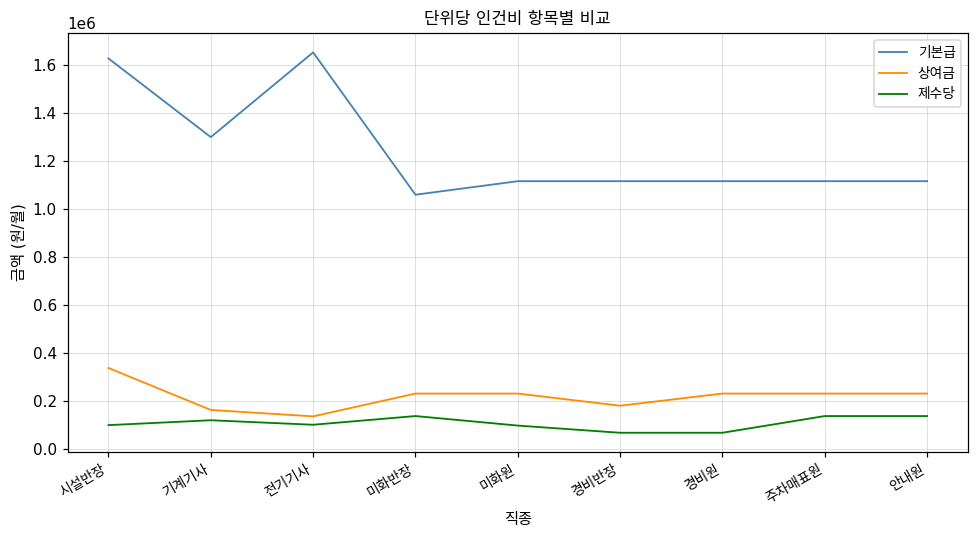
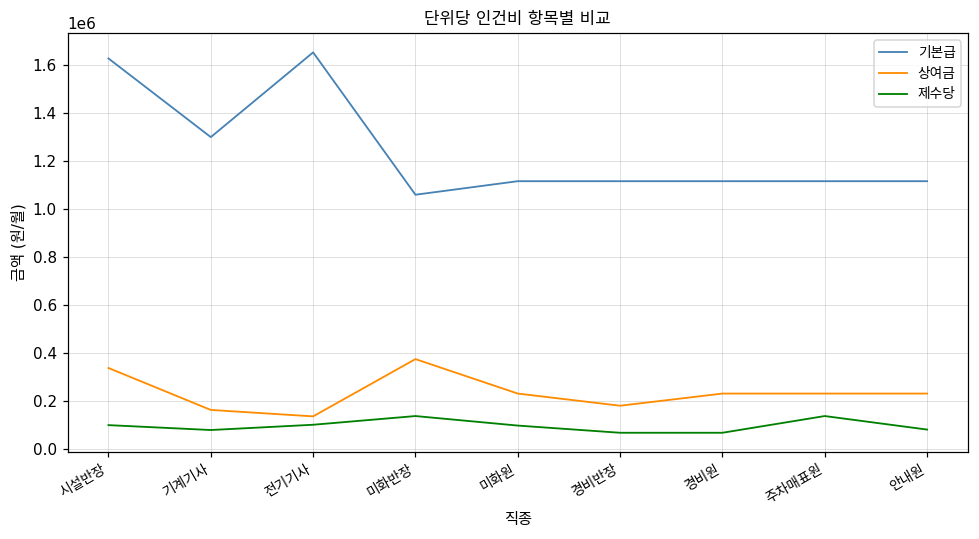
  {
    "기본급": {
      "시설반장": 1630000,
      "기계기사": 1300000,
      "전기기사": 1650000,
      "미화반장": 1060000,
      "미화원": 1120000,
      "경비반장": 1120000,
      "경비원": 1120000,
      "주차매표원": 1120000,
      "안내원": 1120000
    },
    "상여금": {
      "시설반장": 340000,
      "기계기사": 160000,
      "전기기사": 140000,
-     "미화반장": 230000,
+     "미화반장": 380000,
      "미화원": 230000,
      "경비반장": 180000,
      "경비원": 230000,
      "주차매표원": 230000,
      "안내원": 230000
    },
    "제수당": {
      "시설반장": 100000,
-     "기계기사": 120000,
+     "기계기사": 80000,
      "전기기사": 100000,
      "미화반장": 140000,
      "미화원": 100000,
      "경비반장": 70000,
      "경비원": 70000,
      "주차매표원": 140000,
-     "안내원": 140000
+     "안내원": 80000
    }
  }
